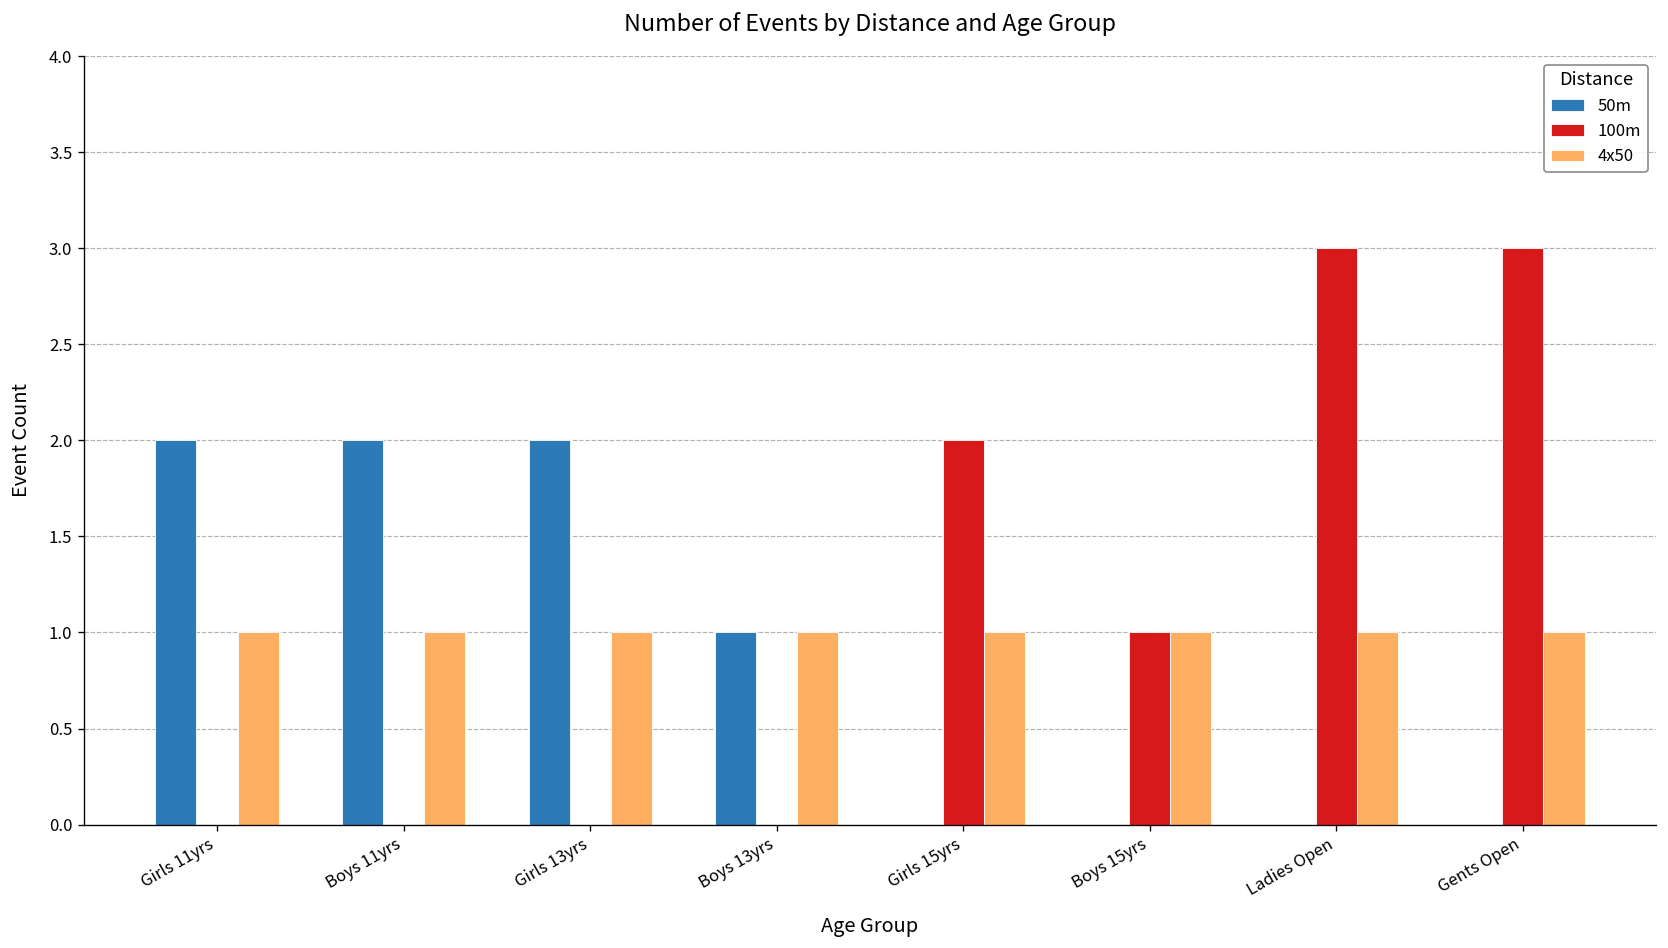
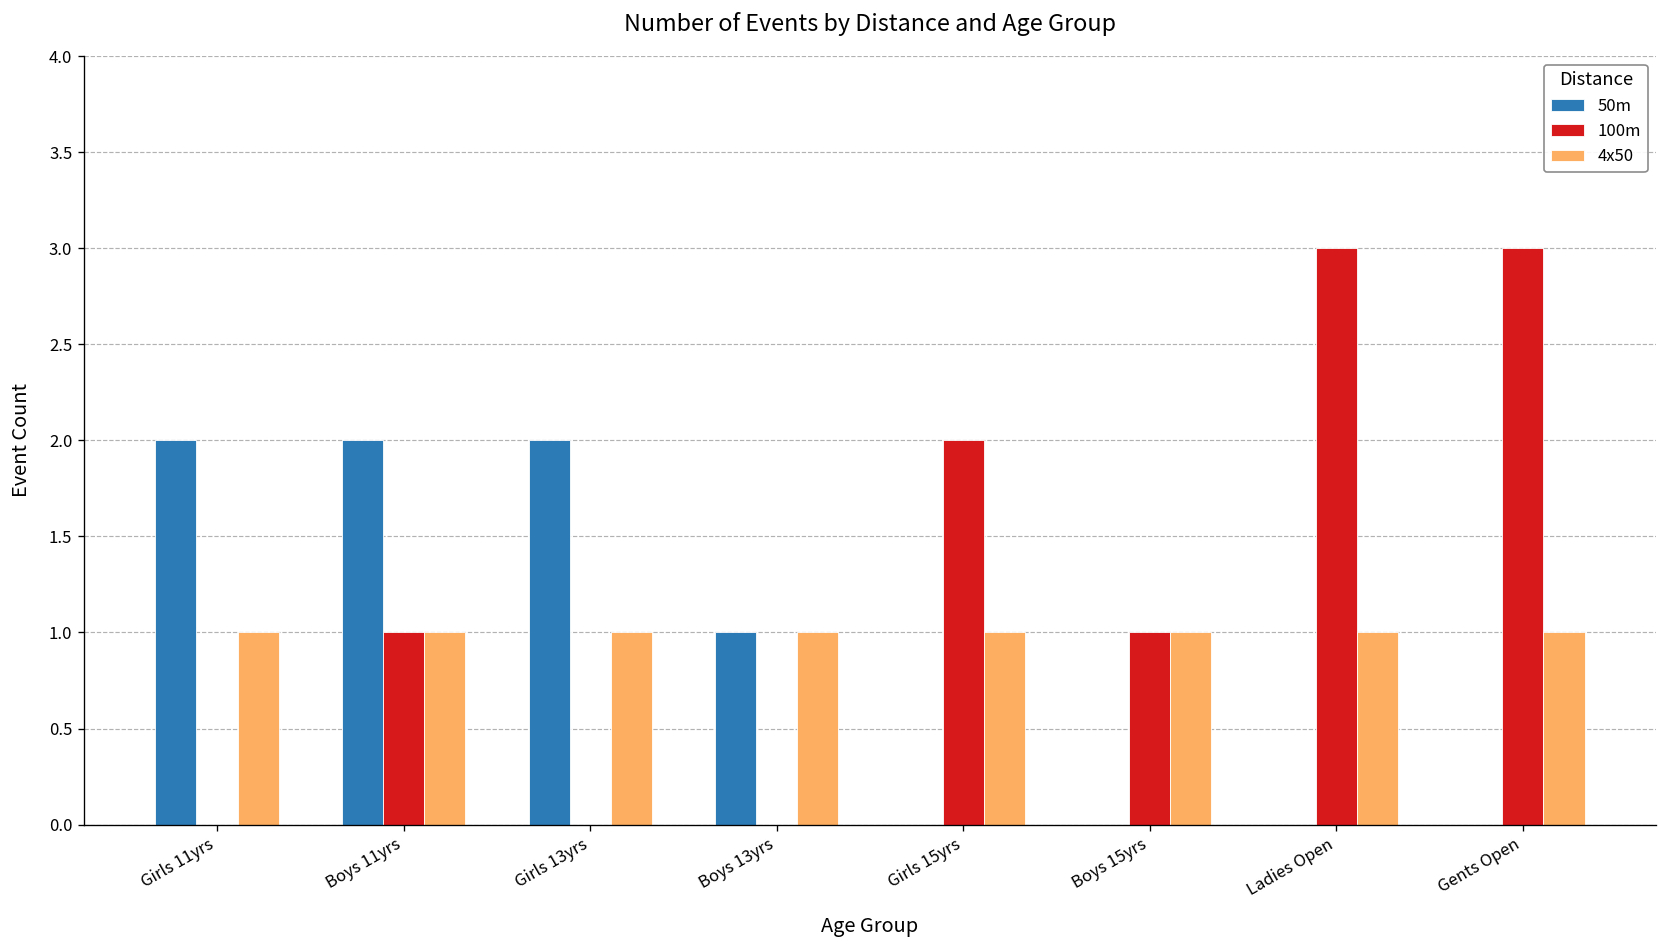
  {
    "50m": {
      "Girls 11yrs": 2,
      "Boys 11yrs": 2,
      "Girls 13yrs": 2,
      "Boys 13yrs": 1,
      "Girls 15yrs": 0,
      "Boys 15yrs": 0,
      "Ladies Open": 0,
      "Gents Open": 0
    },
    "100m": {
      "Girls 11yrs": 0,
-     "Boys 11yrs": 0,
+     "Boys 11yrs": 1,
      "Girls 13yrs": 0,
      "Boys 13yrs": 0,
      "Girls 15yrs": 2,
      "Boys 15yrs": 1,
      "Ladies Open": 3,
      "Gents Open": 3
    },
    "4x50": {
      "Girls 11yrs": 1,
      "Boys 11yrs": 1,
      "Girls 13yrs": 1,
      "Boys 13yrs": 1,
      "Girls 15yrs": 1,
      "Boys 15yrs": 1,
      "Ladies Open": 1,
      "Gents Open": 1
    }
  }
